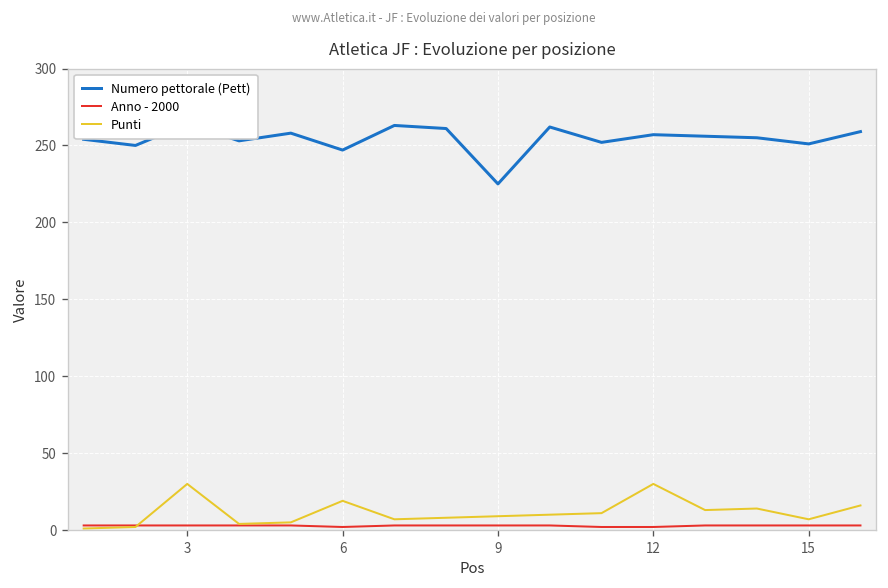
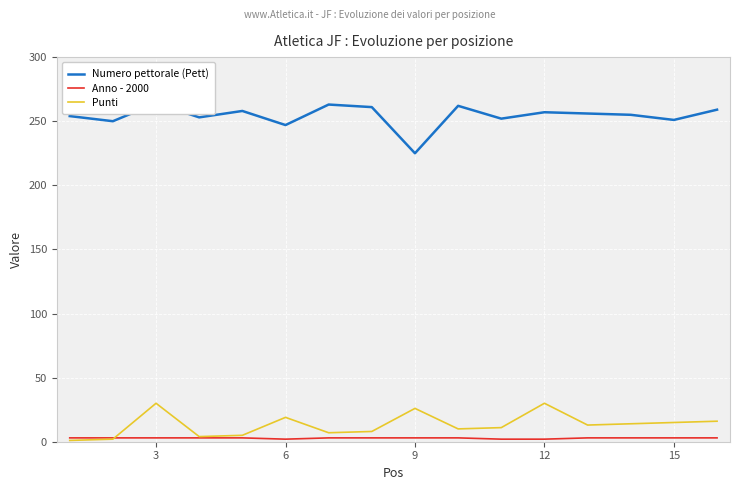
  {
    "Numero pettorale (Pett)": {
      "6": 247,
      "9": 225,
      "12": 257,
      "15": 251
    },
    "Anno - 2000": {
      "3": 3,
      "6": 2,
      "9": 3,
      "12": 2,
      "15": 3
    },
    "Punti": {
      "3": 30,
      "6": 19,
-     "9": 9,
+     "9": 26,
      "12": 30,
-     "15": 7
+     "15": 15
    }
  }
